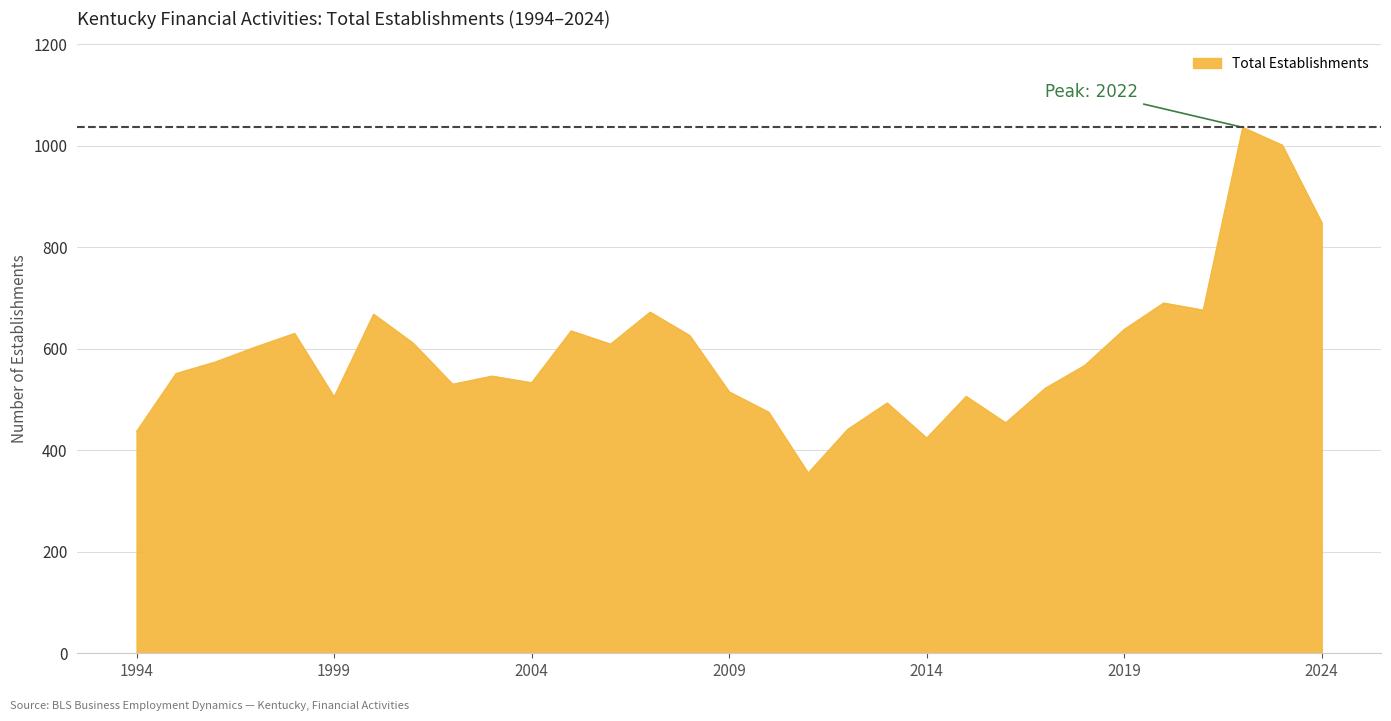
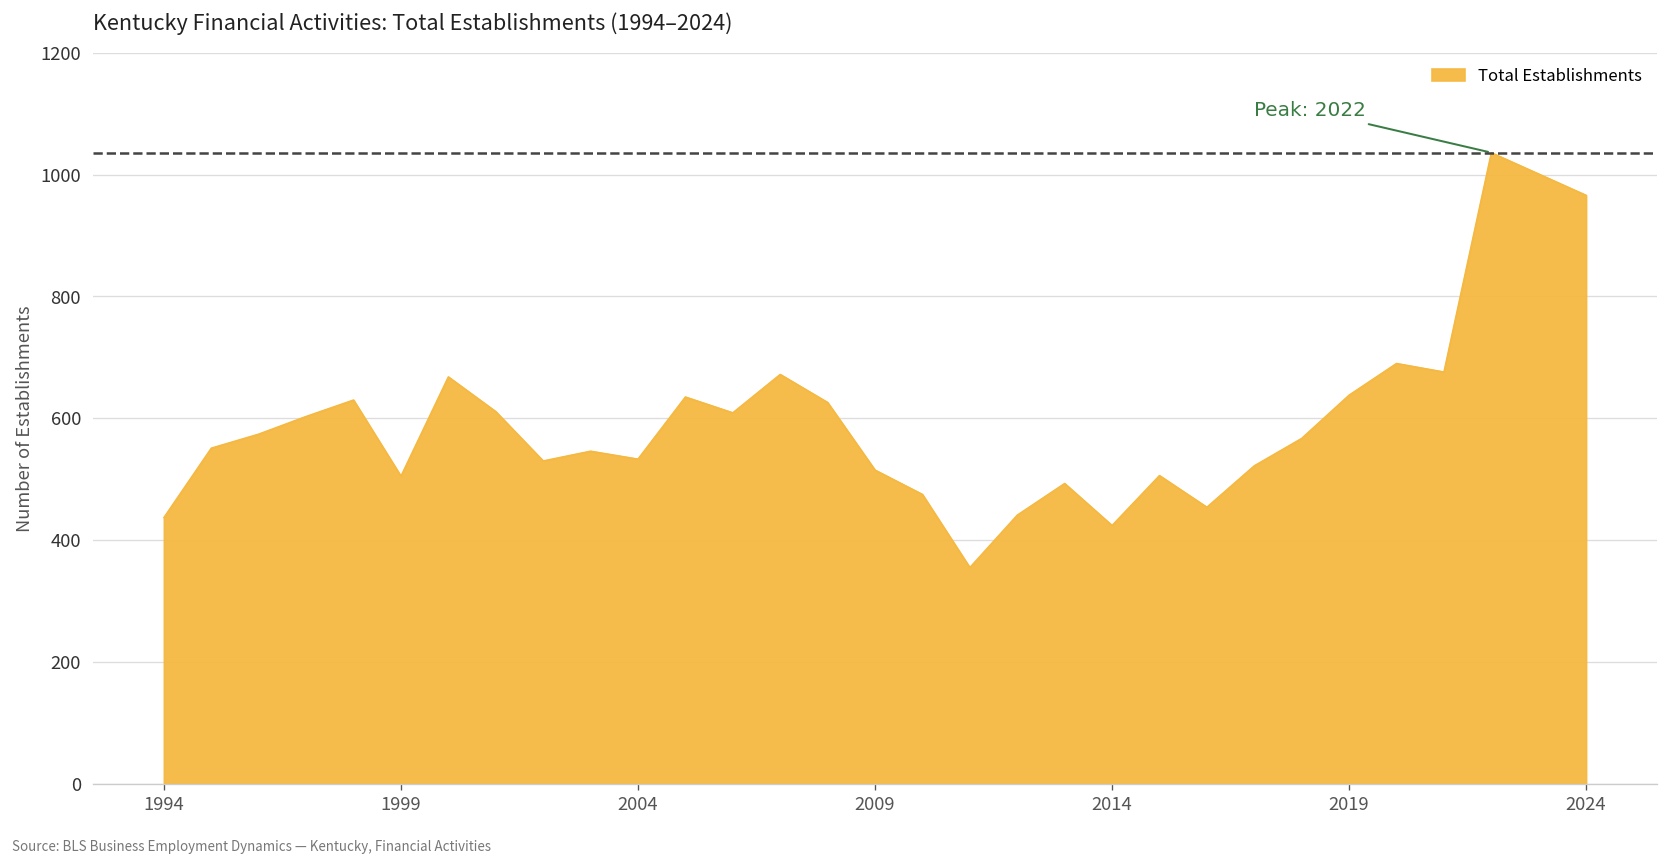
  {
    "1994": 440,
    "1999": 510,
    "2004": 530,
    "2009": 520,
    "2014": 420,
    "2019": 640,
-   "2024": 850
+   "2024": 970
  }
